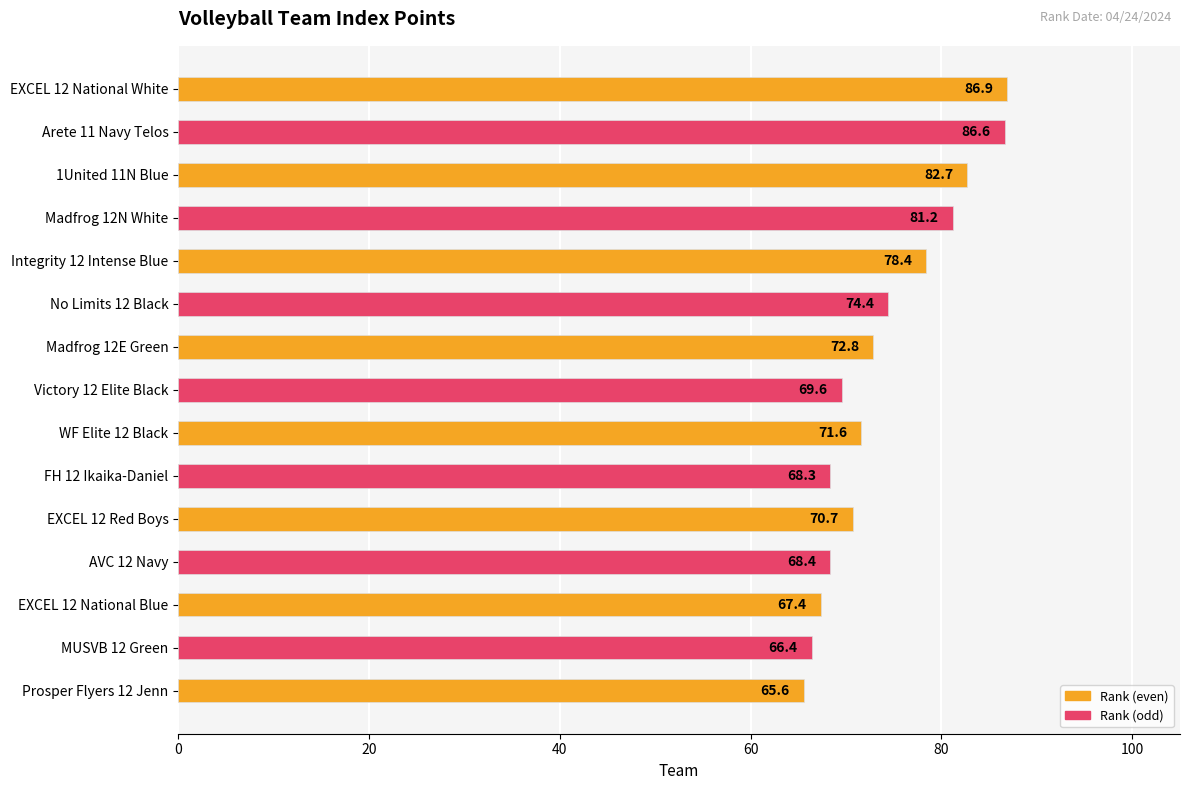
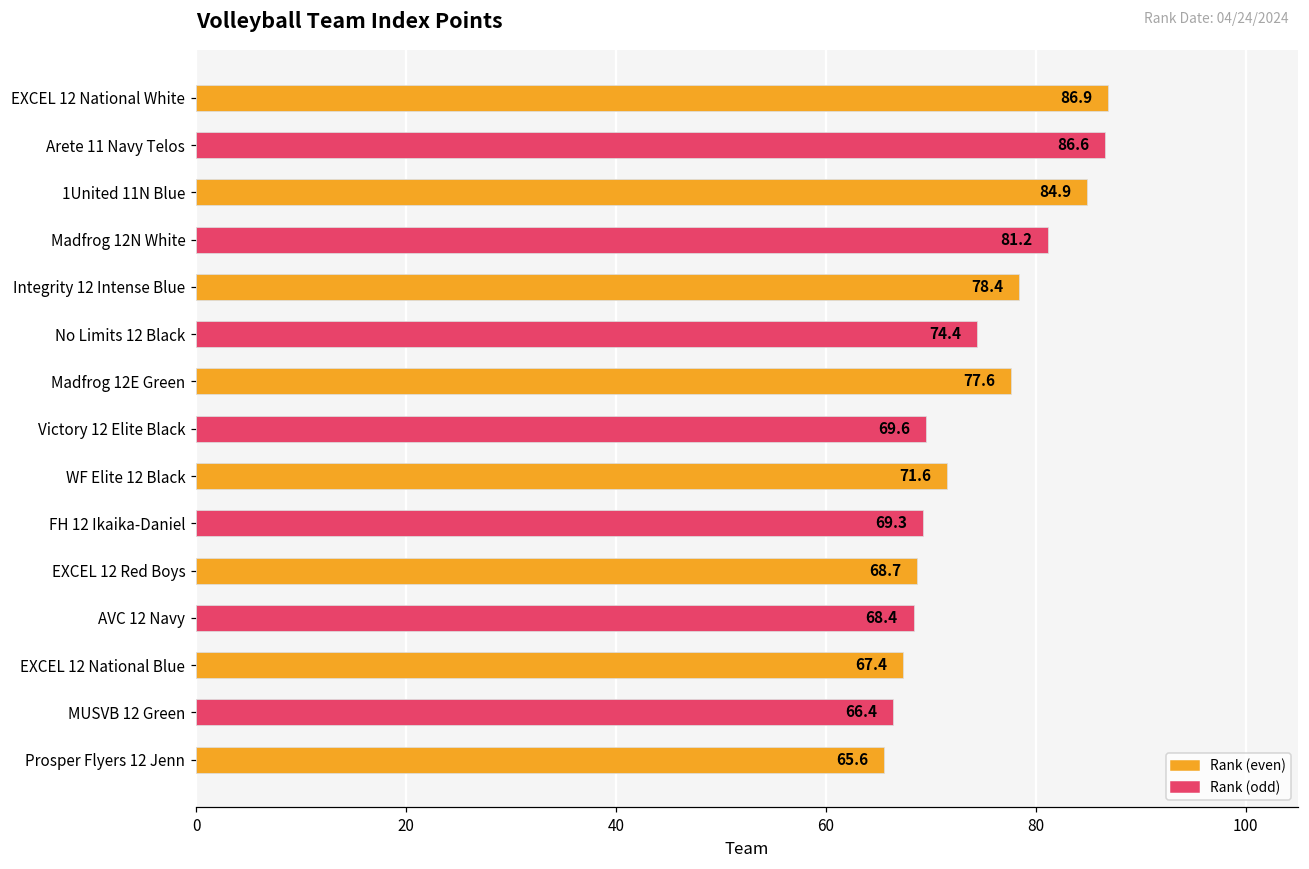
  {
    "EXCEL 12 National White": 86.9,
    "Arete 11 Navy Telos": 86.6,
-   "1United 11N Blue": 82.7,
+   "1United 11N Blue": 84.9,
    "Madfrog 12N White": 81.2,
    "Integrity 12 Intense Blue": 78.4,
    "No Limits 12 Black": 74.4,
-   "Madfrog 12E Green": 72.8,
+   "Madfrog 12E Green": 77.6,
    "Victory 12 Elite Black": 69.6,
    "WF Elite 12 Black": 71.6,
-   "FH 12 Ikaika-Daniel": 68.3,
-   "EXCEL 12 Red Boys": 70.7,
+   "FH 12 Ikaika-Daniel": 69.3,
+   "EXCEL 12 Red Boys": 68.7,
    "AVC 12 Navy": 68.4,
    "EXCEL 12 National Blue": 67.4,
    "MUSVB 12 Green": 66.4,
    "Prosper Flyers 12 Jenn": 65.6
  }
